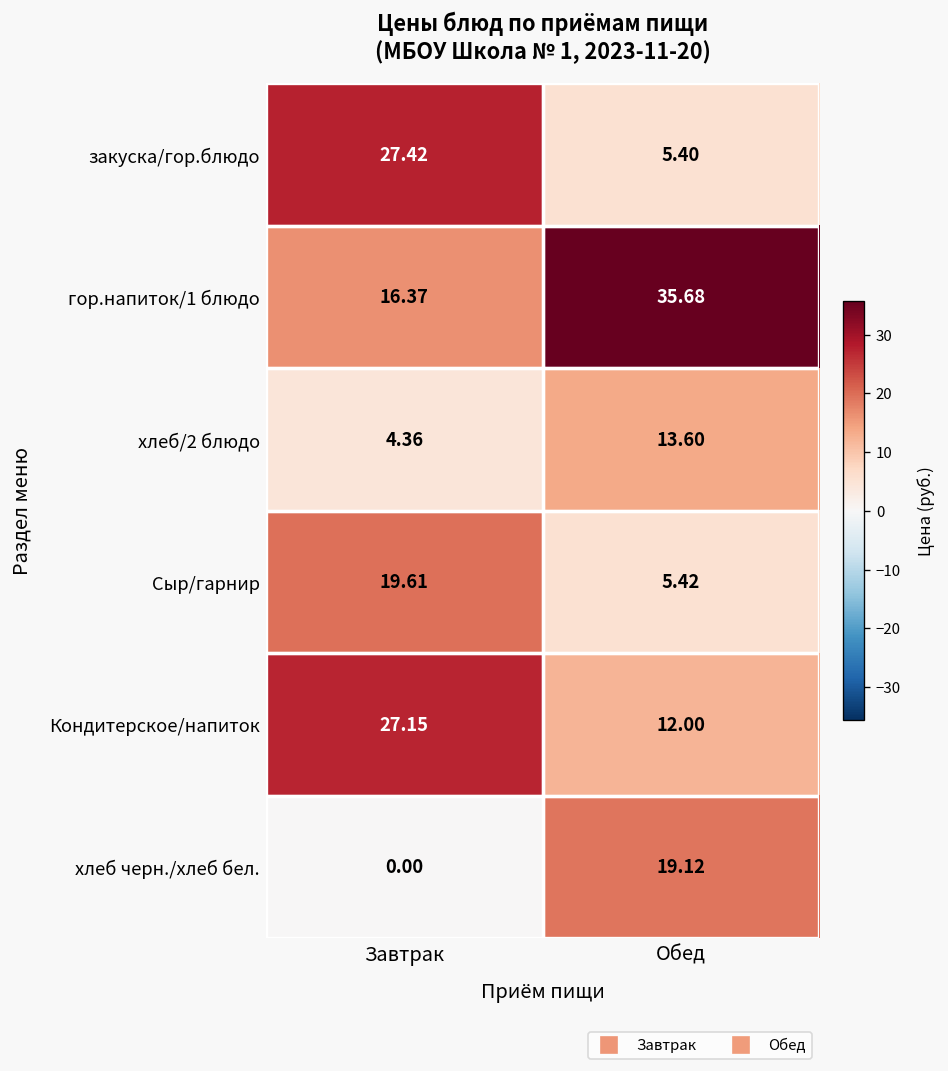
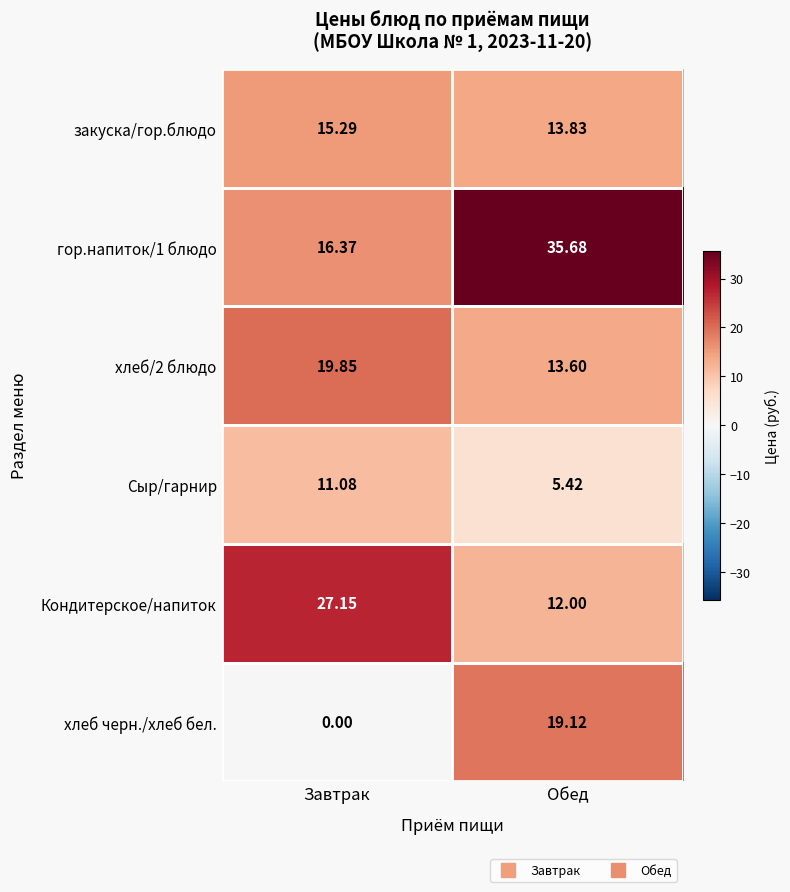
  {
    "закуска/гор.блюдо": {
-     "Завтрак": 27.42,
-     "Обед": 5.40
+     "Завтрак": 15.29,
+     "Обед": 13.83
    },
    "гор.напиток/1 блюдо": {
      "Завтрак": 16.37,
      "Обед": 35.68
    },
    "хлеб/2 блюдо": {
-     "Завтрак": 4.36,
+     "Завтрак": 19.85,
      "Обед": 13.60
    },
    "Сыр/гарнир": {
-     "Завтрак": 19.61,
+     "Завтрак": 11.08,
      "Обед": 5.42
    },
    "Кондитерское/напиток": {
      "Завтрак": 27.15,
      "Обед": 12.00
    },
    "хлеб черн./хлеб бел.": {
      "Завтрак": 0.00,
      "Обед": 19.12
    }
  }
